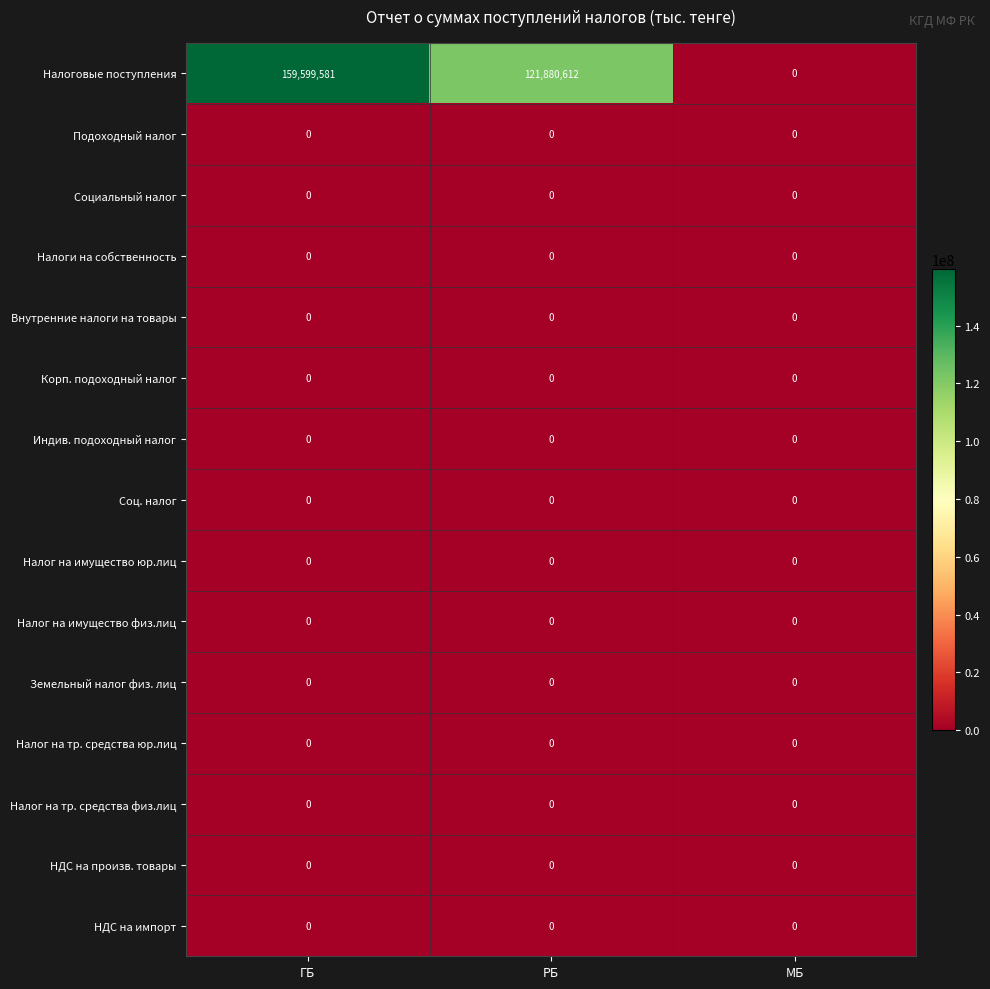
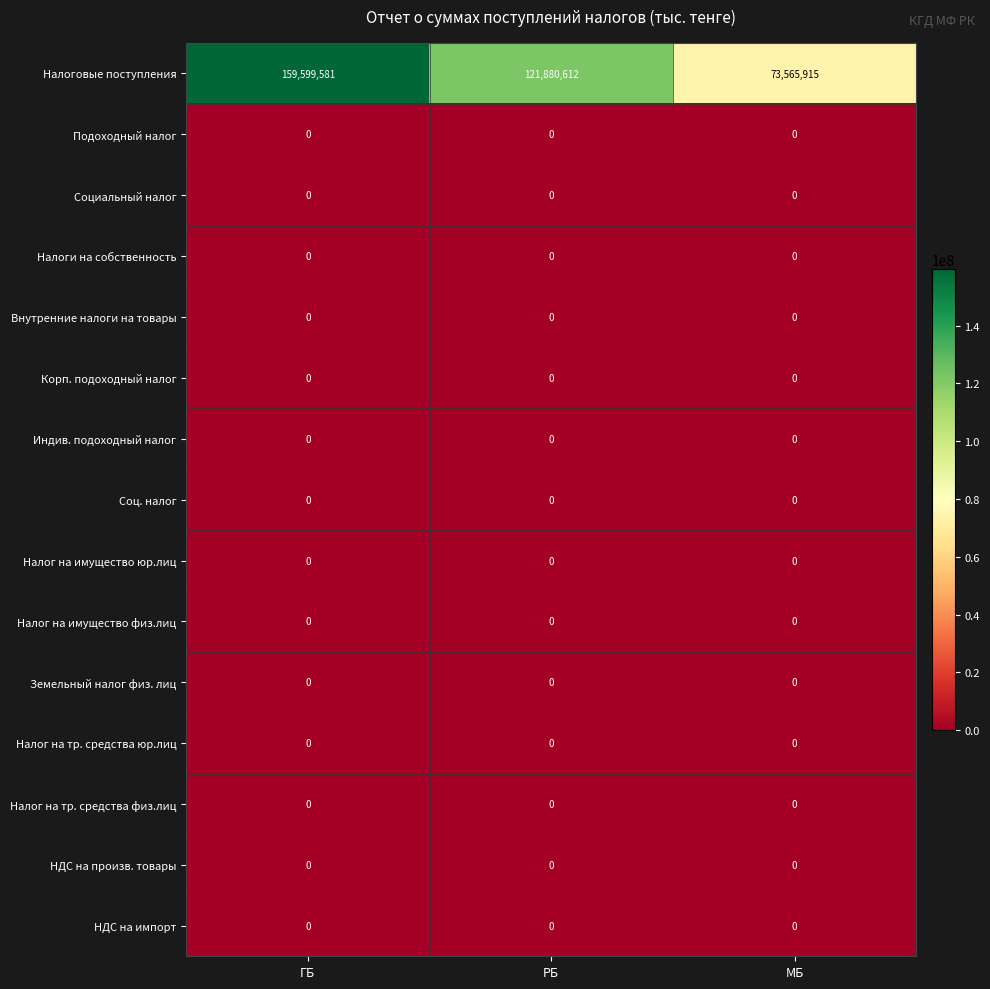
  {
    "Налоговые поступления": {
      "ГБ": "159,599,581",
      "РБ": "121,880,612",
-     "МБ": "0"
+     "МБ": "73,565,915"
    },
    "Подоходный налог": {
      "ГБ": "0",
      "РБ": "0",
      "МБ": "0"
    },
    "Социальный налог": {
      "ГБ": "0",
      "РБ": "0",
      "МБ": "0"
    },
    "Налоги на собственность": {
      "ГБ": "0",
      "РБ": "0",
      "МБ": "0"
    },
    "Внутренние налоги на товары": {
      "ГБ": "0",
      "РБ": "0",
      "МБ": "0"
    },
    "Корп. подоходный налог": {
      "ГБ": "0",
      "РБ": "0",
      "МБ": "0"
    },
    "Индив. подоходный налог": {
      "ГБ": "0",
      "РБ": "0",
      "МБ": "0"
    },
    "Соц. налог": {
      "ГБ": "0",
      "РБ": "0",
      "МБ": "0"
    },
    "Налог на имущество юр.лиц": {
      "ГБ": "0",
      "РБ": "0",
      "МБ": "0"
    },
    "Налог на имущество физ.лиц": {
      "ГБ": "0",
      "РБ": "0",
      "МБ": "0"
    },
    "Земельный налог физ. лиц": {
      "ГБ": "0",
      "РБ": "0",
      "МБ": "0"
    },
    "Налог на тр. средства юр.лиц": {
      "ГБ": "0",
      "РБ": "0",
      "МБ": "0"
    },
    "Налог на тр. средства физ.лиц": {
      "ГБ": "0",
      "РБ": "0",
      "МБ": "0"
    },
    "НДС на произв. товары": {
      "ГБ": "0",
      "РБ": "0",
      "МБ": "0"
    },
    "НДС на импорт": {
      "ГБ": "0",
      "РБ": "0",
      "МБ": "0"
    }
  }
